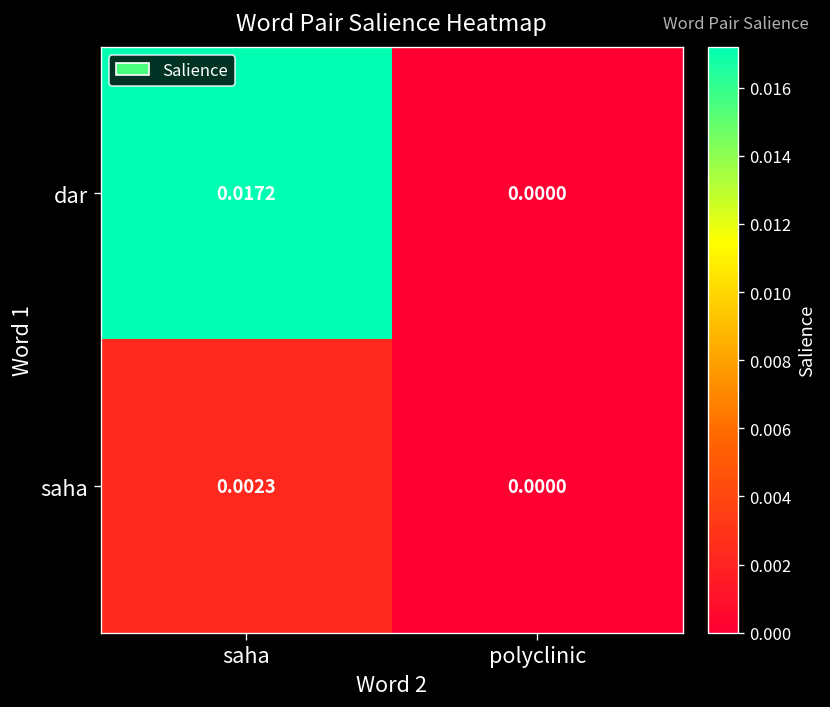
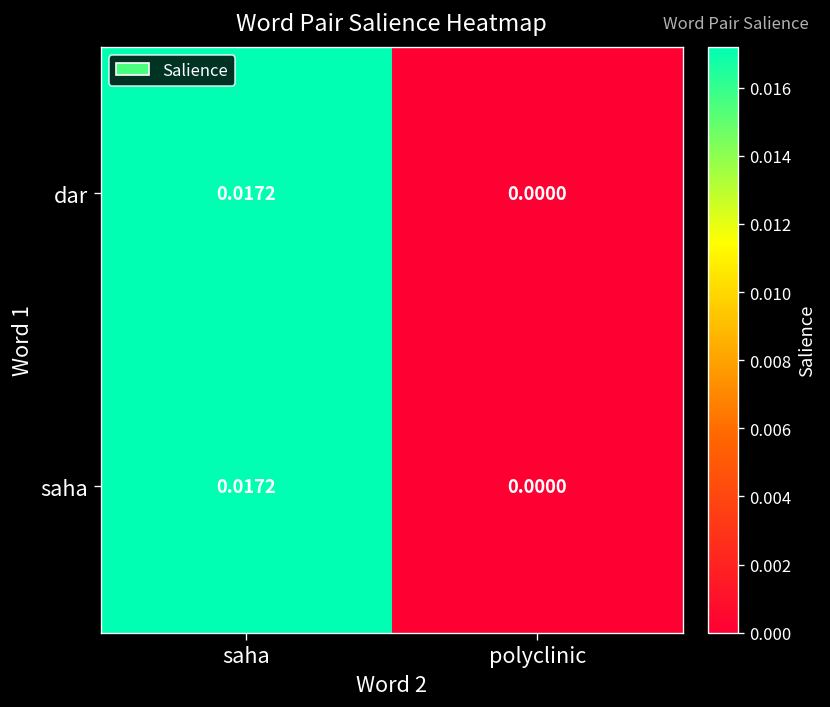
  {
    "dar": {
      "saha": 0.0172,
      "polyclinic": 0.0000
    },
    "saha": {
-     "saha": 0.0023,
+     "saha": 0.0172,
      "polyclinic": 0.0000
    }
  }
